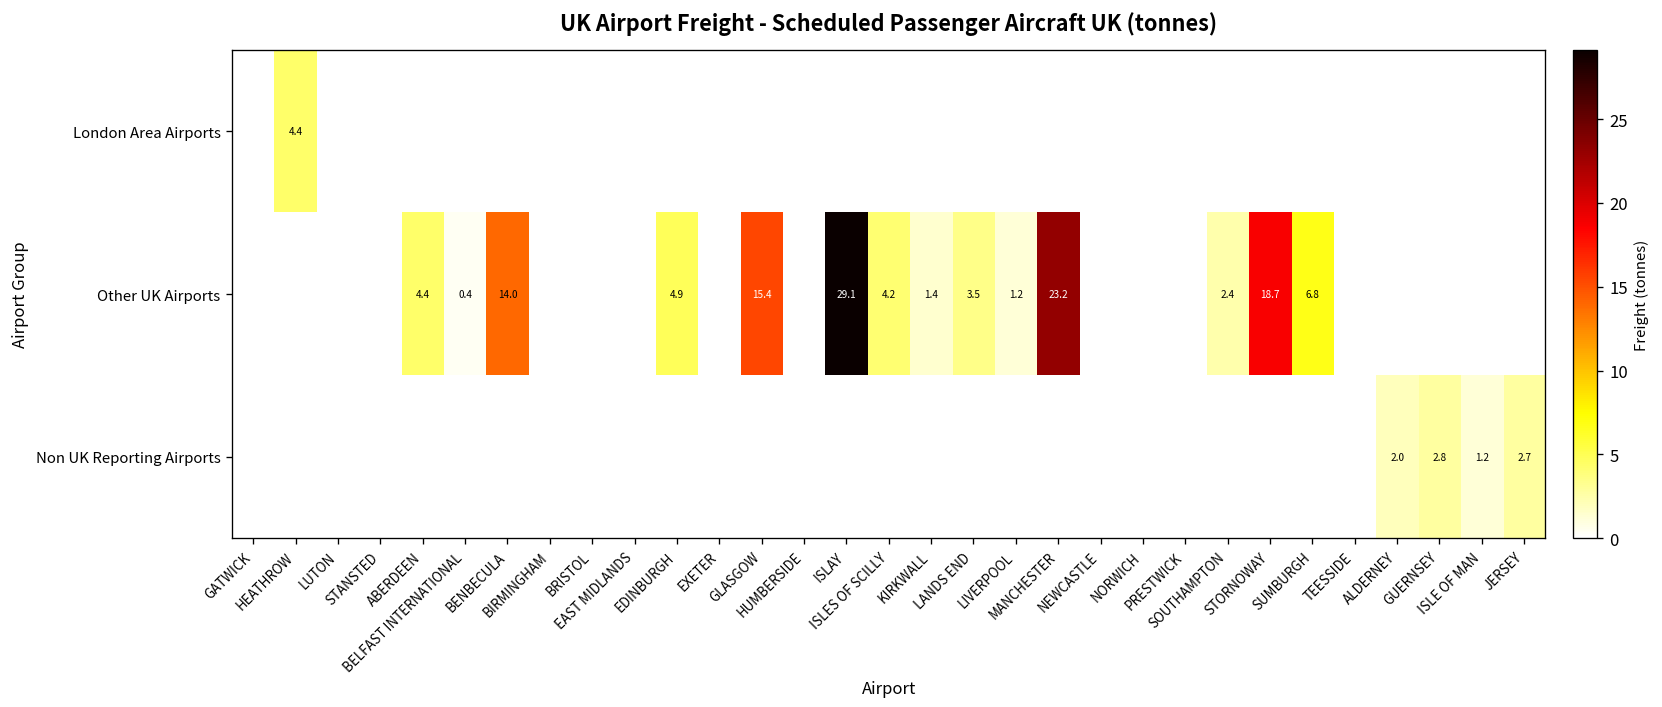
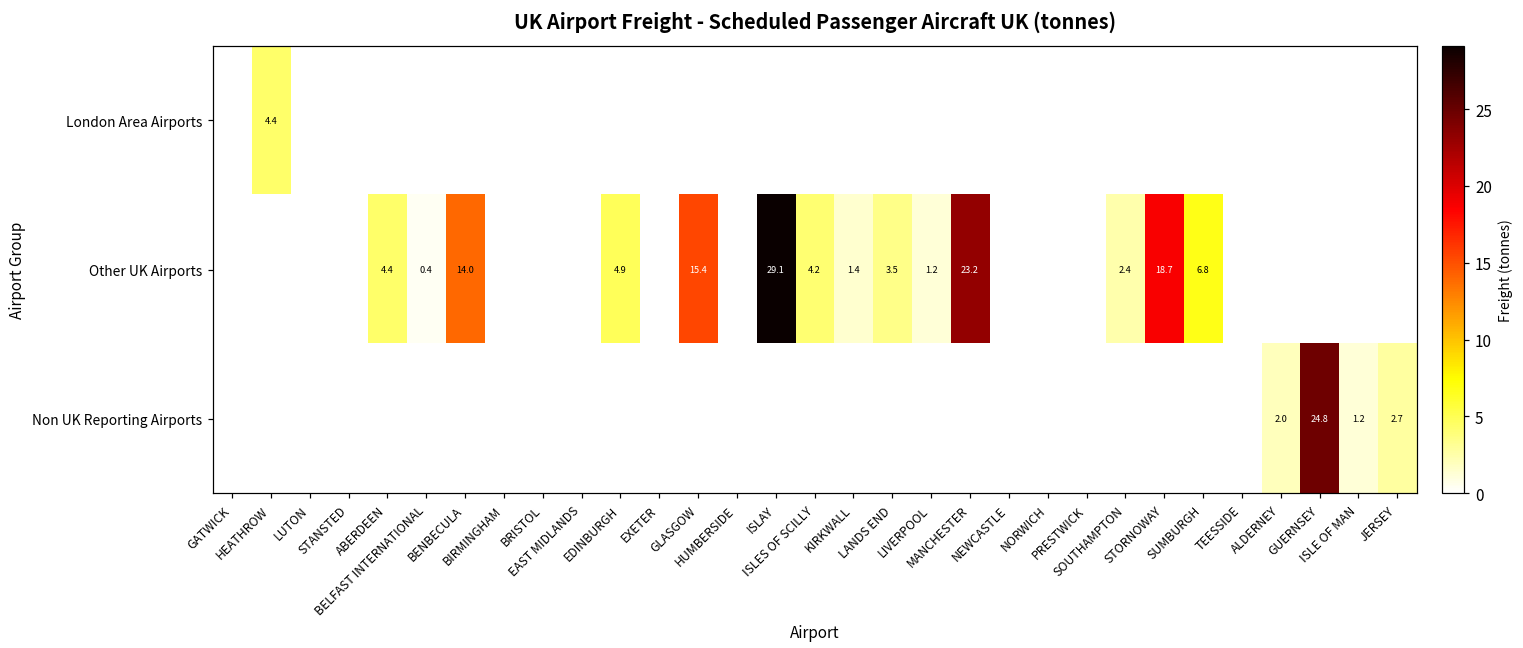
  {
    "London Area Airports": {
      "HEATHROW": 4.4
    },
    "Other UK Airports": {
      "ABERDEEN": 4.4,
      "BELFAST INTERNATIONAL": 0.4,
      "BENBECULA": 14.0,
      "EDINBURGH": 4.9,
      "GLASGOW": 15.4,
      "ISLAY": 29.1,
      "ISLES OF SCILLY": 4.2,
      "KIRKWALL": 1.4,
      "LANDS END": 3.5,
      "LIVERPOOL": 1.2,
      "MANCHESTER": 23.2,
      "SOUTHAMPTON": 2.4,
      "STORNOWAY": 18.7,
      "SUMBURGH": 6.8
    },
    "Non UK Reporting Airports": {
      "ALDERNEY": 2.0,
-     "GUERNSEY": 2.8,
+     "GUERNSEY": 24.8,
      "ISLE OF MAN": 1.2,
      "JERSEY": 2.7
    }
  }
